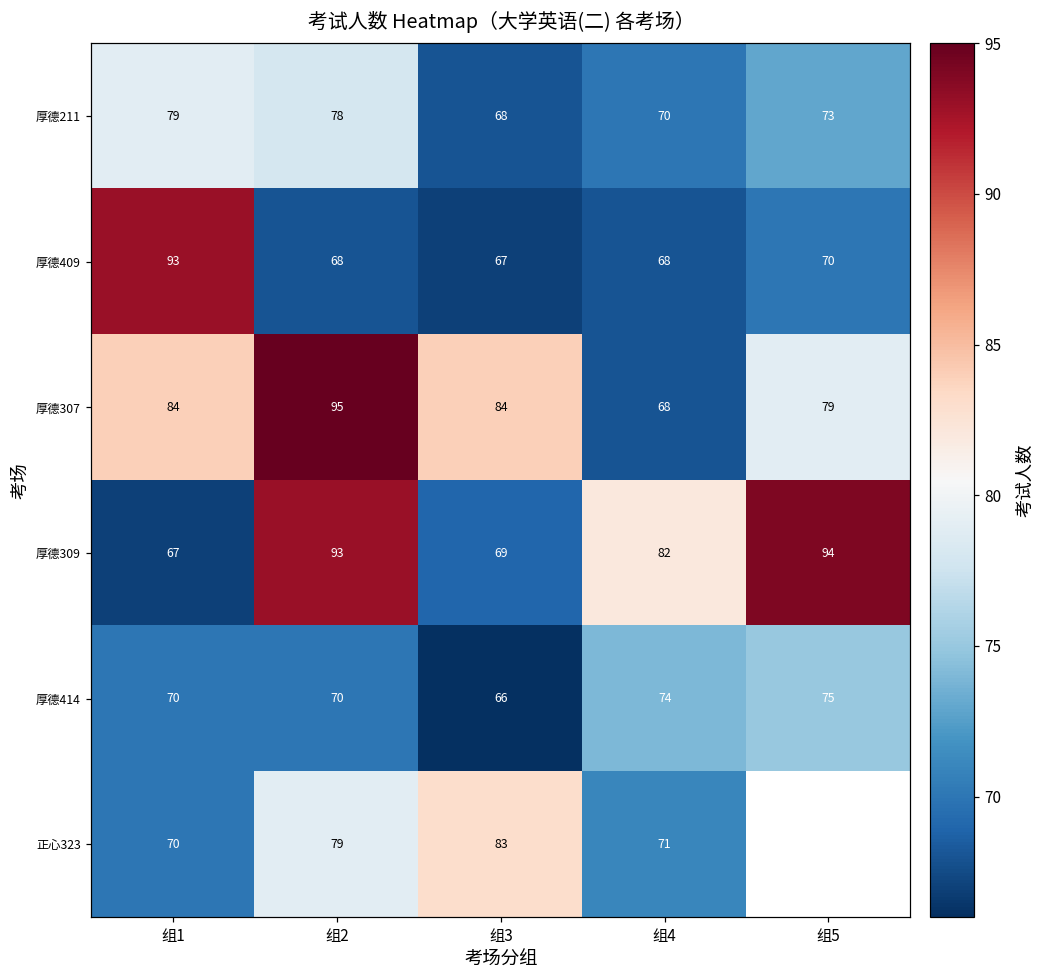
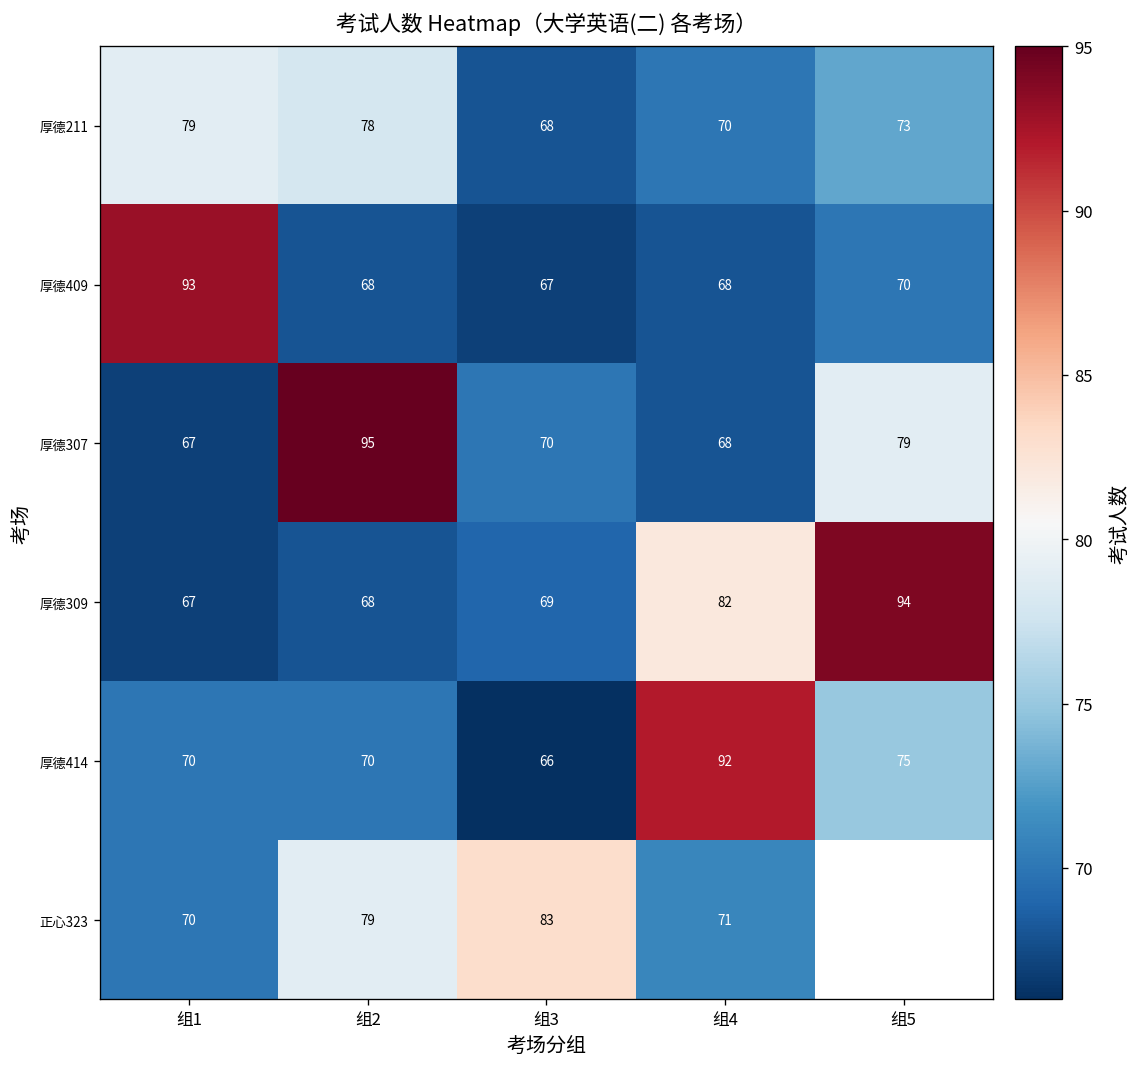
  {
    "厚德211": {
      "组1": 79,
      "组2": 78,
      "组3": 68,
      "组4": 70,
      "组5": 73
    },
    "厚德409": {
      "组1": 93,
      "组2": 68,
      "组3": 67,
      "组4": 68,
      "组5": 70
    },
    "厚德307": {
-     "组1": 84,
+     "组1": 67,
      "组2": 95,
-     "组3": 84,
+     "组3": 70,
      "组4": 68,
      "组5": 79
    },
    "厚德309": {
      "组1": 67,
-     "组2": 93,
+     "组2": 68,
      "组3": 69,
      "组4": 82,
      "组5": 94
    },
    "厚德414": {
      "组1": 70,
      "组2": 70,
      "组3": 66,
-     "组4": 74,
+     "组4": 92,
      "组5": 75
    },
    "正心323": {
      "组1": 70,
      "组2": 79,
      "组3": 83,
      "组4": 71
    }
  }
